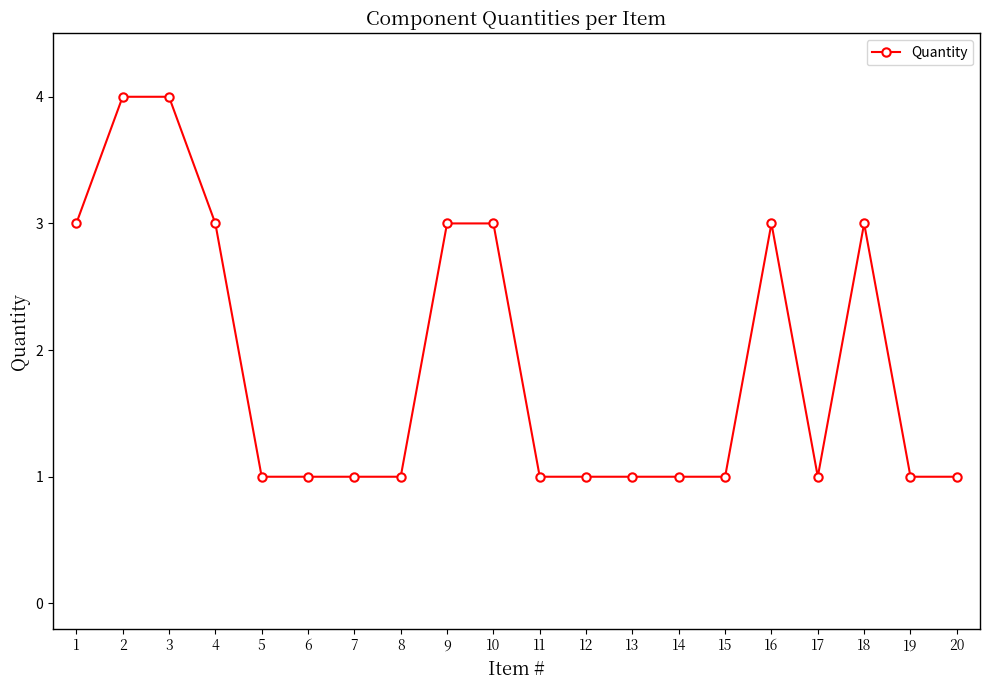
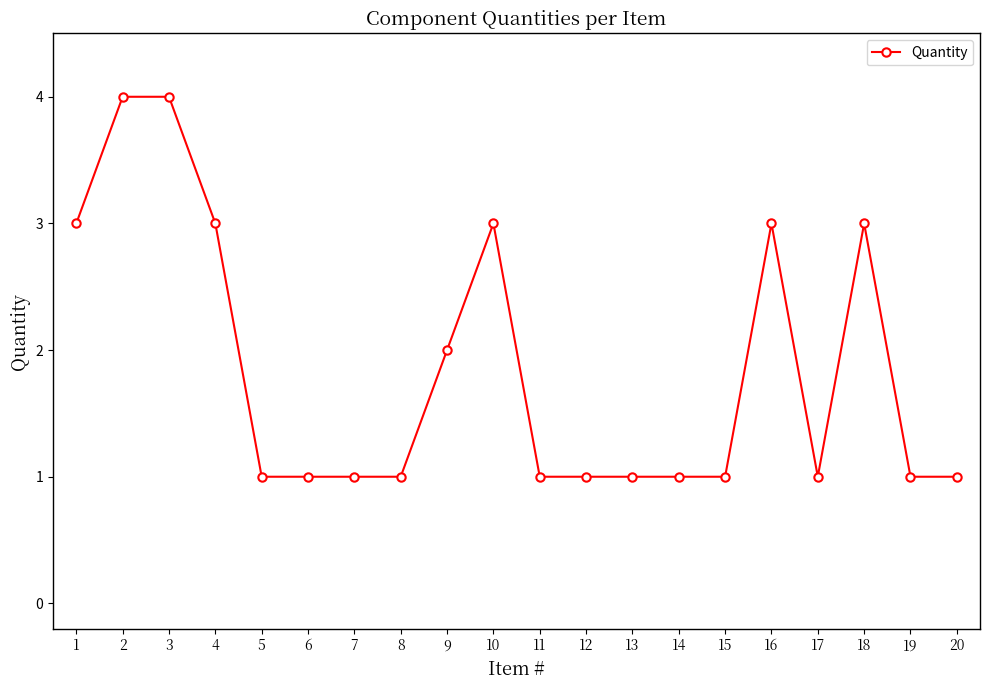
  {
    "1": 3,
    "2": 4,
    "3": 4,
    "4": 3,
    "5": 1,
    "6": 1,
    "7": 1,
    "8": 1,
-   "9": 3,
+   "9": 2,
    "10": 3,
    "11": 1,
    "12": 1,
    "13": 1,
    "14": 1,
    "15": 1,
    "16": 3,
    "17": 1,
    "18": 3,
    "19": 1,
    "20": 1
  }
